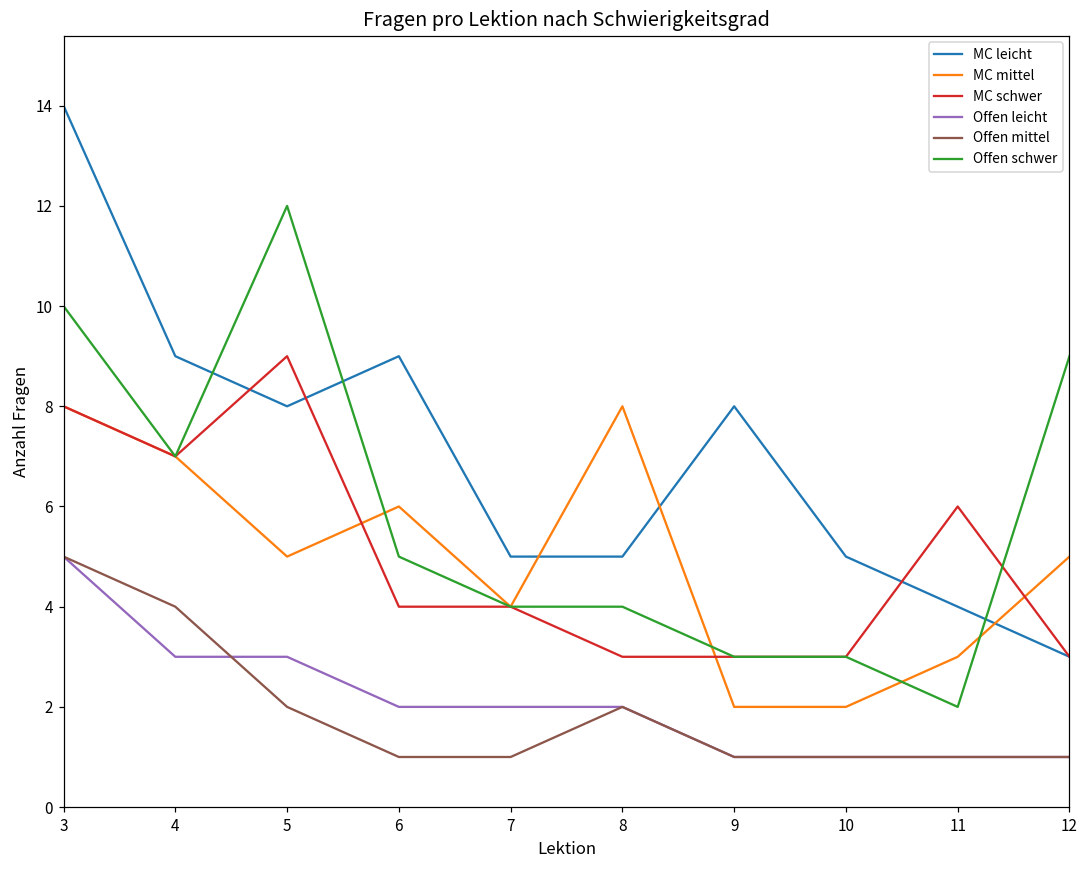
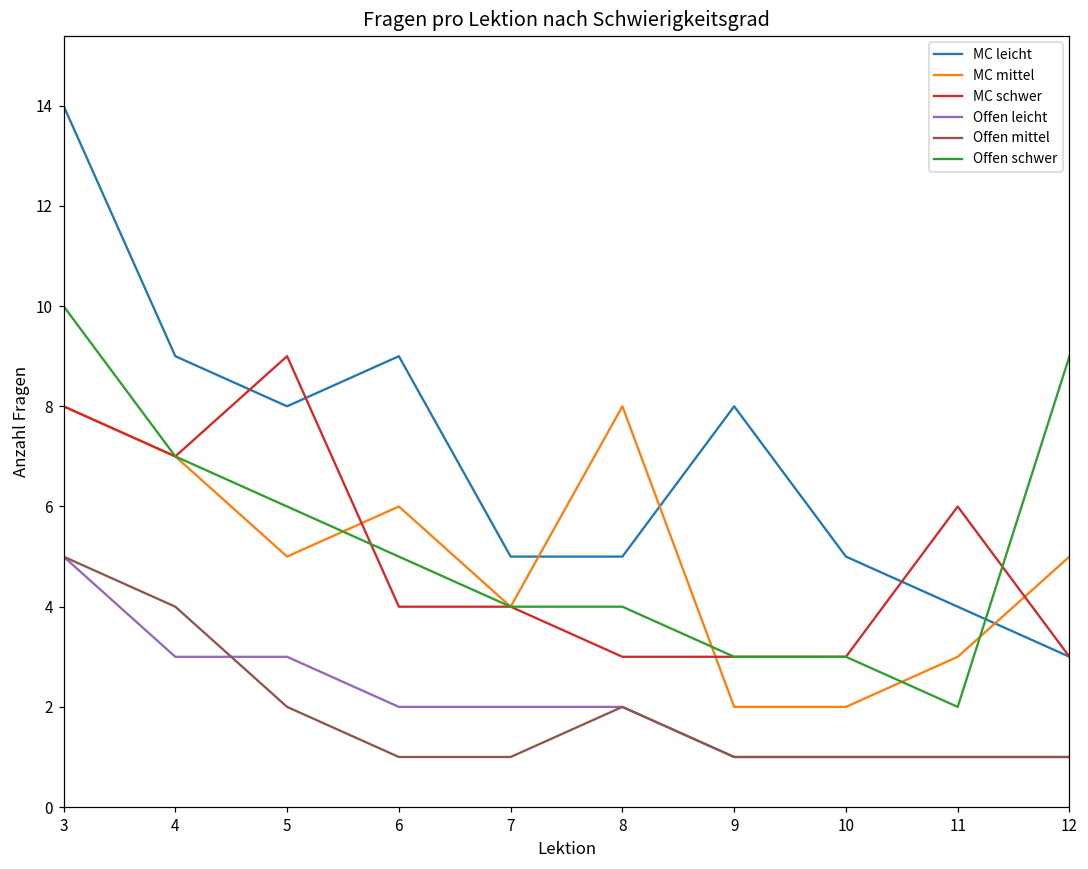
  {
    "MC leicht": {
      "3": 14,
      "4": 9,
      "5": 8,
      "6": 9,
      "7": 5,
      "8": 5,
      "9": 8,
      "10": 5,
      "11": 4
    },
    "MC mittel": {
      "5": 5,
      "6": 6,
      "8": 8,
      "9": 2,
      "10": 2,
      "11": 3,
      "12": 5
    },
    "MC schwer": {
      "5": 9,
      "6": 4,
      "8": 3,
      "11": 6
    },
    "Offen leicht": {
      "4": 3,
      "5": 3,
      "6": 2,
      "7": 2
    },
    "Offen mittel": {
      "4": 4,
      "5": 2,
      "6": 1,
      "7": 1
    },
    "Offen schwer": {
      "3": 10,
-     "5": 12,
+     "5": 6,
      "6": 5,
      "8": 4,
      "11": 2,
      "12": 9
    }
  }
